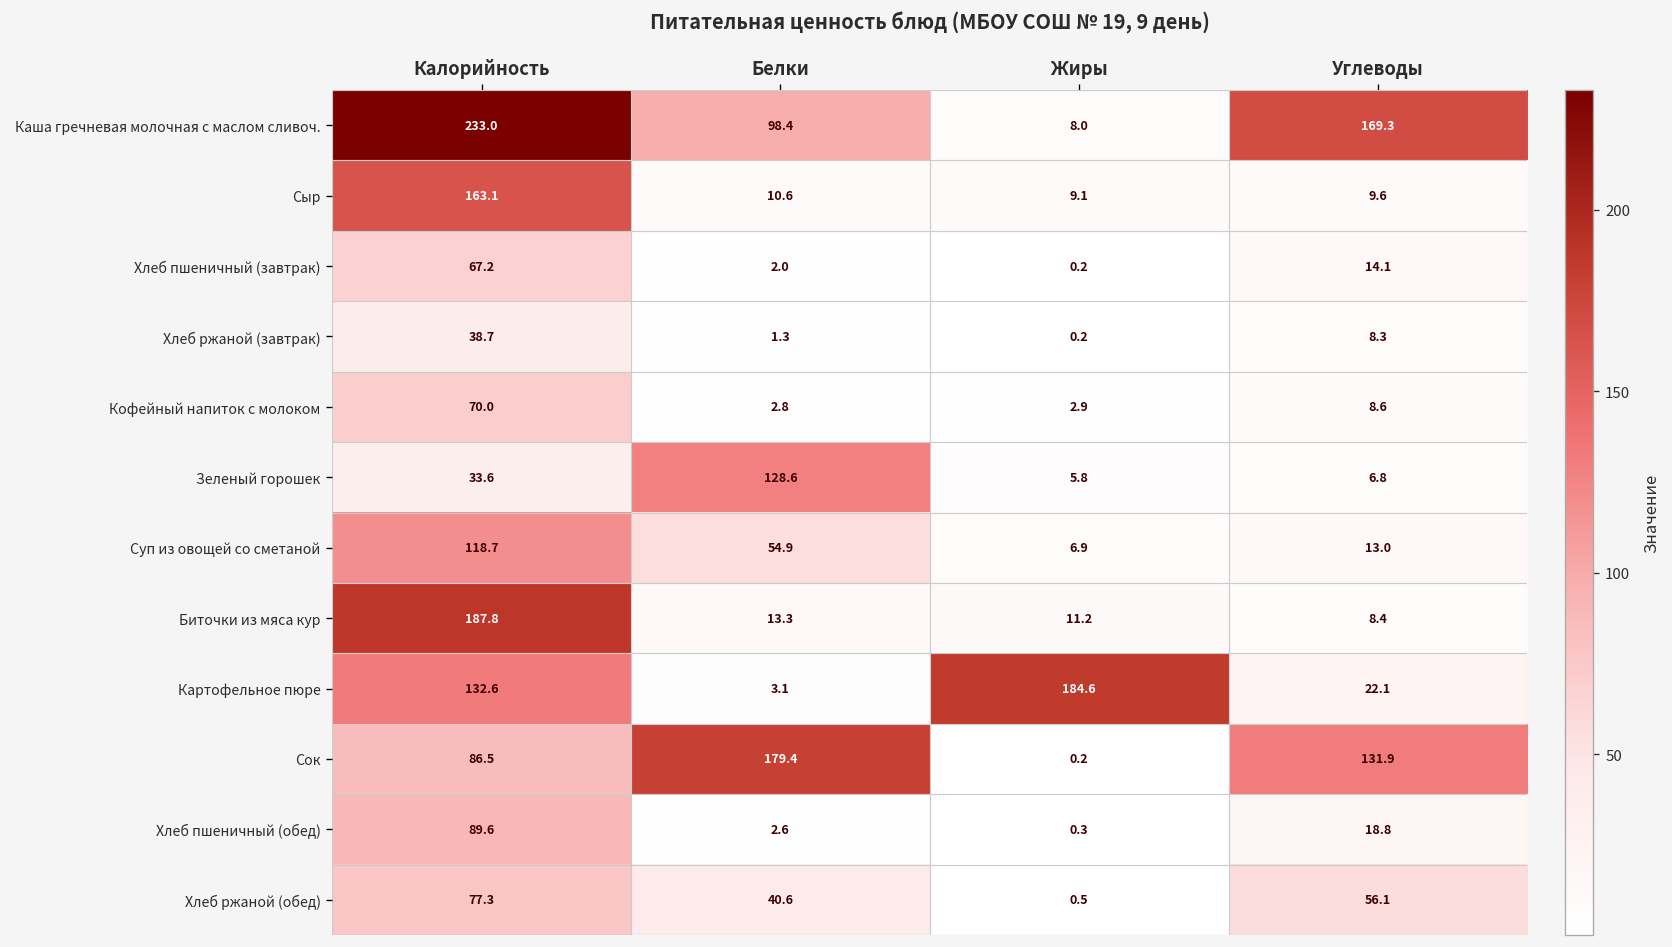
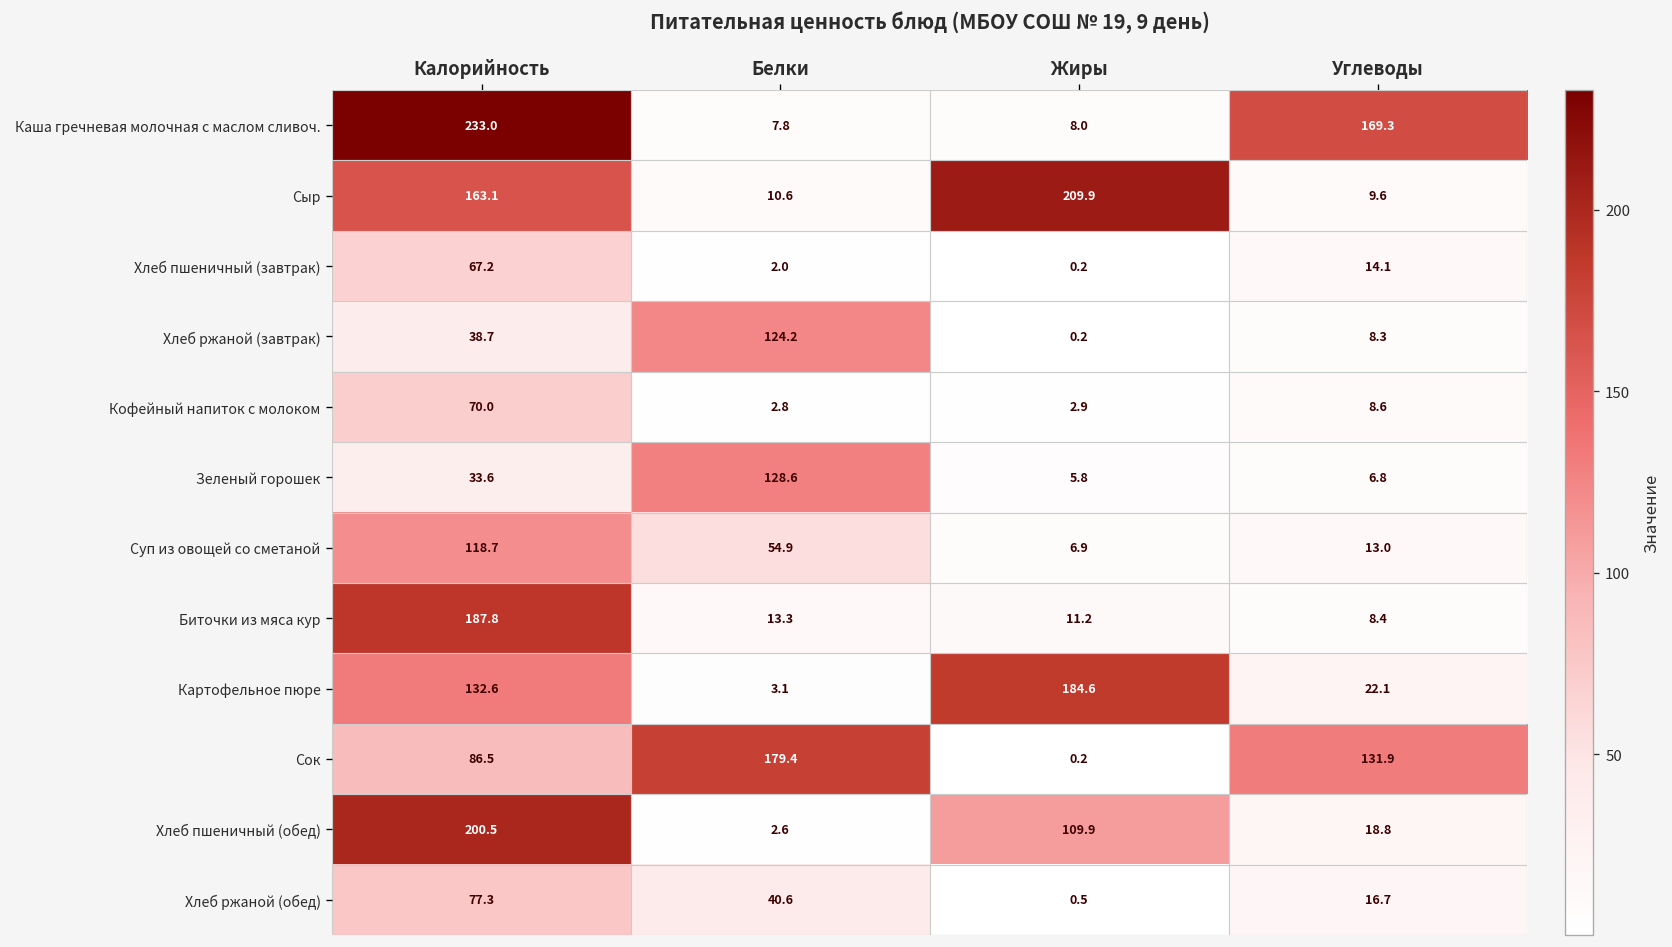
  {
    "Каша гречневая молочная с маслом сливоч.": {
      "Калорийность": 233.0,
-     "Белки": 98.4,
+     "Белки": 7.8,
      "Жиры": 8.0,
      "Углеводы": 169.3
    },
    "Сыр": {
      "Калорийность": 163.1,
      "Белки": 10.6,
-     "Жиры": 9.1,
+     "Жиры": 209.9,
      "Углеводы": 9.6
    },
    "Хлеб пшеничный (завтрак)": {
      "Калорийность": 67.2,
      "Белки": 2.0,
      "Жиры": 0.2,
      "Углеводы": 14.1
    },
    "Хлеб ржаной (завтрак)": {
      "Калорийность": 38.7,
-     "Белки": 1.3,
+     "Белки": 124.2,
      "Жиры": 0.2,
      "Углеводы": 8.3
    },
    "Кофейный напиток с молоком": {
      "Калорийность": 70.0,
      "Белки": 2.8,
      "Жиры": 2.9,
      "Углеводы": 8.6
    },
    "Зеленый горошек": {
      "Калорийность": 33.6,
      "Белки": 128.6,
      "Жиры": 5.8,
      "Углеводы": 6.8
    },
    "Суп из овощей со сметаной": {
      "Калорийность": 118.7,
      "Белки": 54.9,
      "Жиры": 6.9,
      "Углеводы": 13.0
    },
    "Биточки из мяса кур": {
      "Калорийность": 187.8,
      "Белки": 13.3,
      "Жиры": 11.2,
      "Углеводы": 8.4
    },
    "Картофельное пюре": {
      "Калорийность": 132.6,
      "Белки": 3.1,
      "Жиры": 184.6,
      "Углеводы": 22.1
    },
    "Сок": {
      "Калорийность": 86.5,
      "Белки": 179.4,
      "Жиры": 0.2,
      "Углеводы": 131.9
    },
    "Хлеб пшеничный (обед)": {
-     "Калорийность": 89.6,
+     "Калорийность": 200.5,
      "Белки": 2.6,
-     "Жиры": 0.3,
+     "Жиры": 109.9,
      "Углеводы": 18.8
    },
    "Хлеб ржаной (обед)": {
      "Калорийность": 77.3,
      "Белки": 40.6,
      "Жиры": 0.5,
-     "Углеводы": 56.1
+     "Углеводы": 16.7
    }
  }
